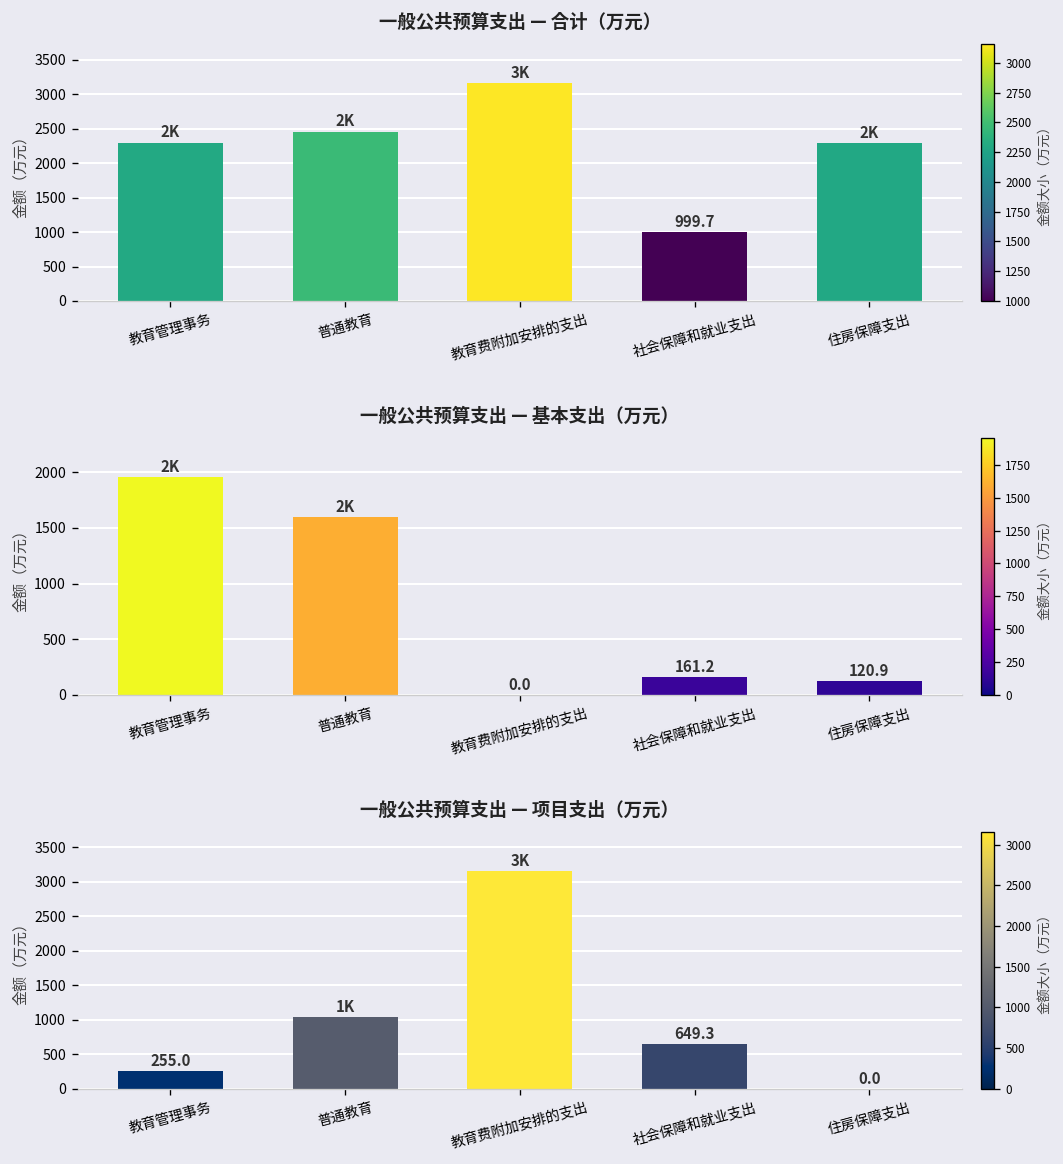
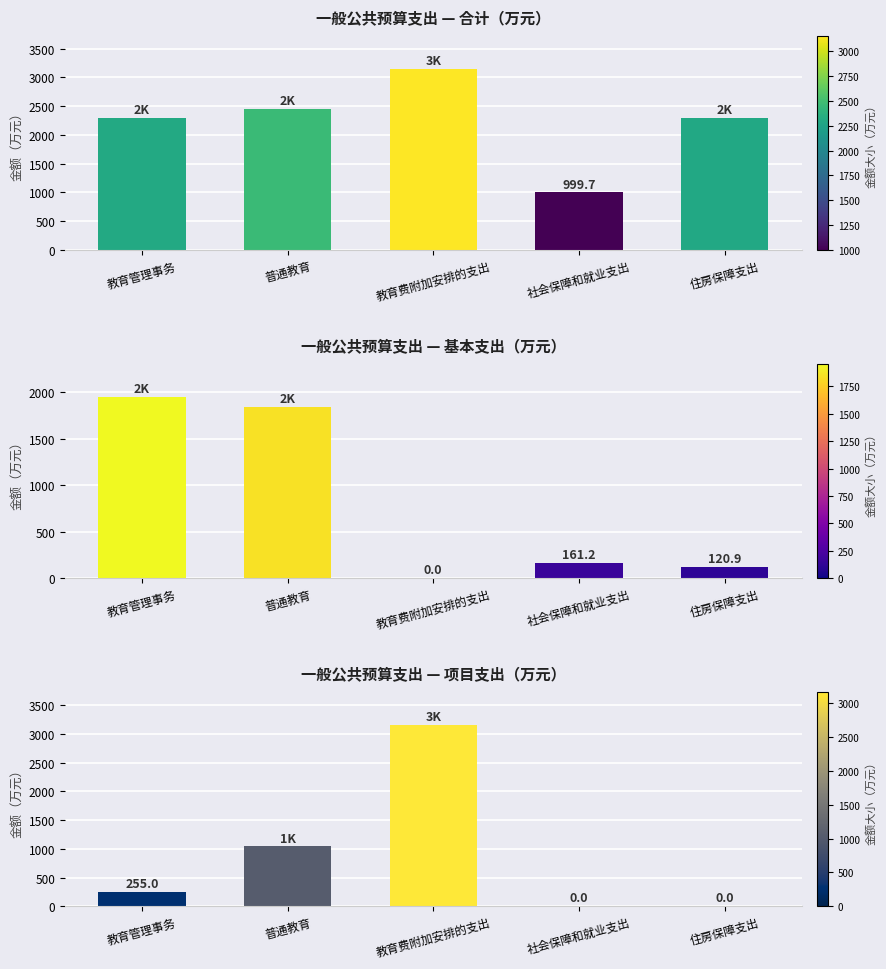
  {
    "一般公共预算支出 — 合计（万元）": {
      "教育管理事务": "2K",
      "普通教育": "2K",
      "教育费附加安排的支出": "3K",
      "社会保障和就业支出": "999.7",
      "住房保障支出": "2K"
    },
    "一般公共预算支出 — 基本支出（万元）": {
-     "普通教育": "1600"
+     "普通教育": "1800"
    },
    "一般公共预算支出 — 项目支出（万元）": {
      "教育管理事务": "255.0",
      "普通教育": "1K",
      "教育费附加安排的支出": "3K",
-     "社会保障和就业支出": "649.3",
+     "社会保障和就业支出": "0.0",
      "住房保障支出": "0.0"
    }
  }
